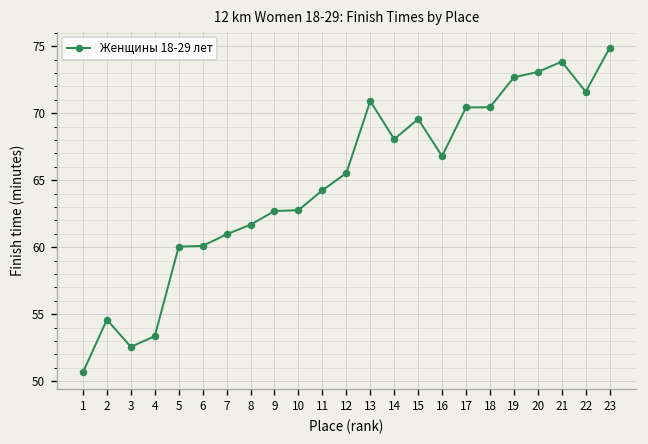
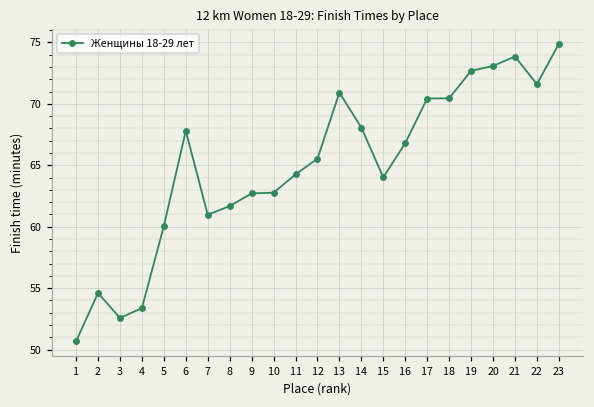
  {
    "1": 50.7,
    "2": 54.6,
    "3": 52.6,
    "4": 53.4,
    "5": 60.1,
-   "6": 60.1,
+   "6": 67.8,
    "7": 61.0,
    "8": 61.7,
    "9": 62.7,
    "10": 62.8,
    "11": 64.3,
    "12": 65.5,
    "13": 70.9,
    "14": 68.1,
-   "15": 69.6,
+   "15": 64.0,
    "16": 66.8,
    "17": 70.4,
    "18": 70.5,
    "19": 72.7,
    "20": 73.1,
    "21": 73.9,
    "22": 71.6,
    "23": 74.9
  }
